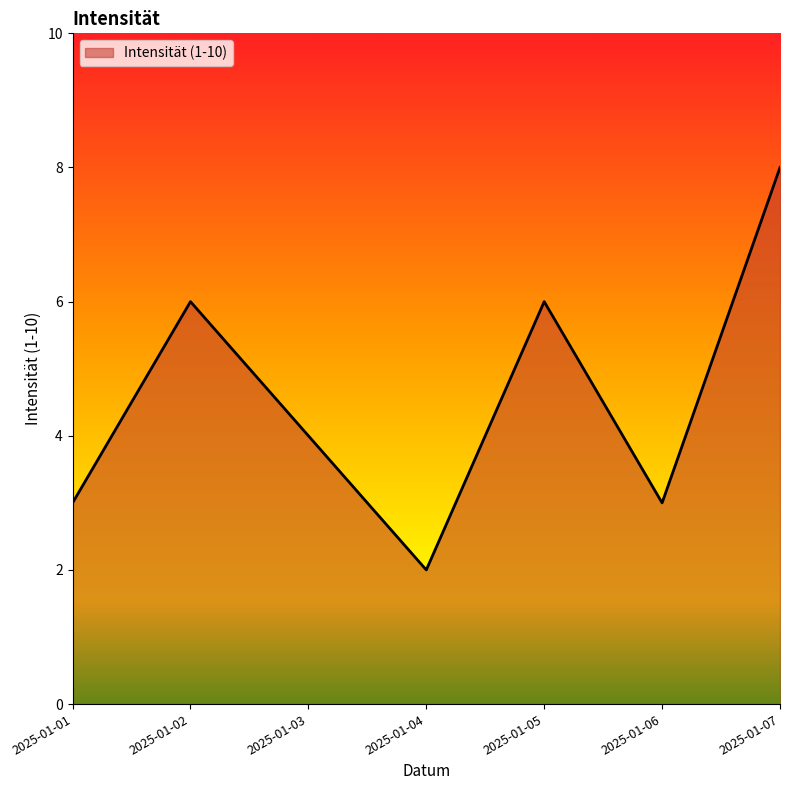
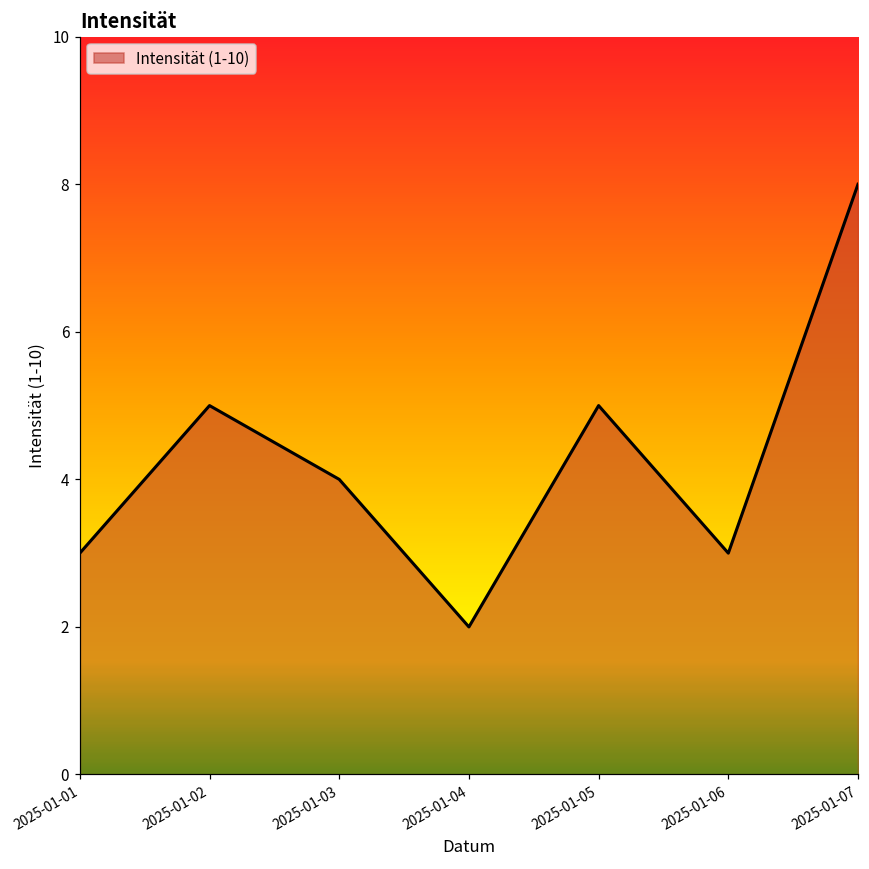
  {
    "2025-01-01": 3,
-   "2025-01-02": 6,
+   "2025-01-02": 5,
    "2025-01-03": 4,
    "2025-01-04": 2,
-   "2025-01-05": 6,
+   "2025-01-05": 5,
    "2025-01-06": 3,
    "2025-01-07": 8
  }
